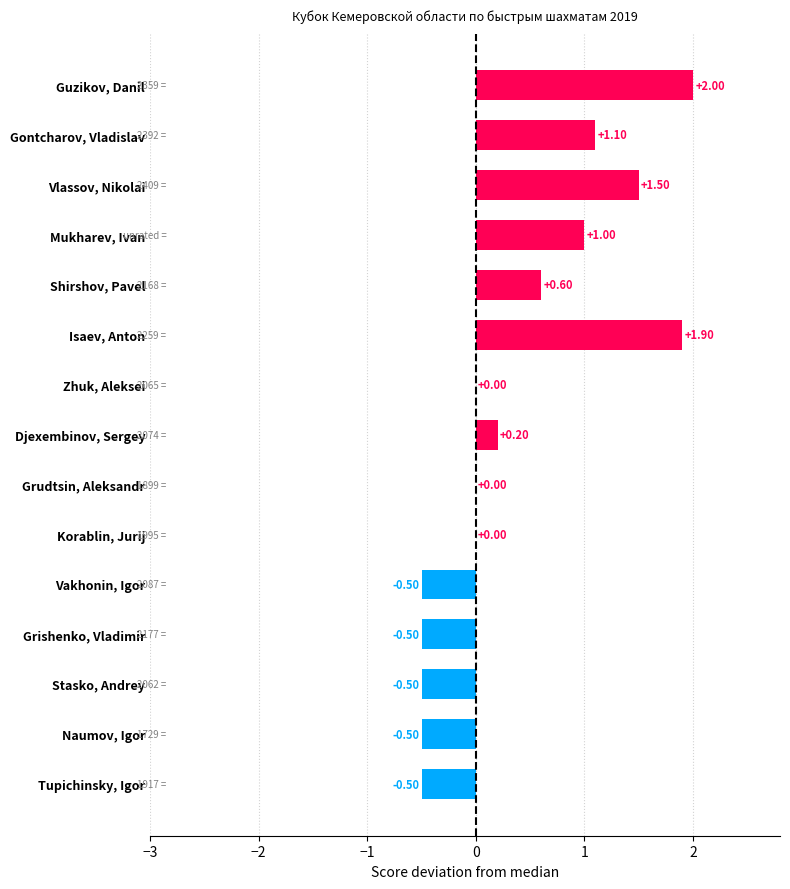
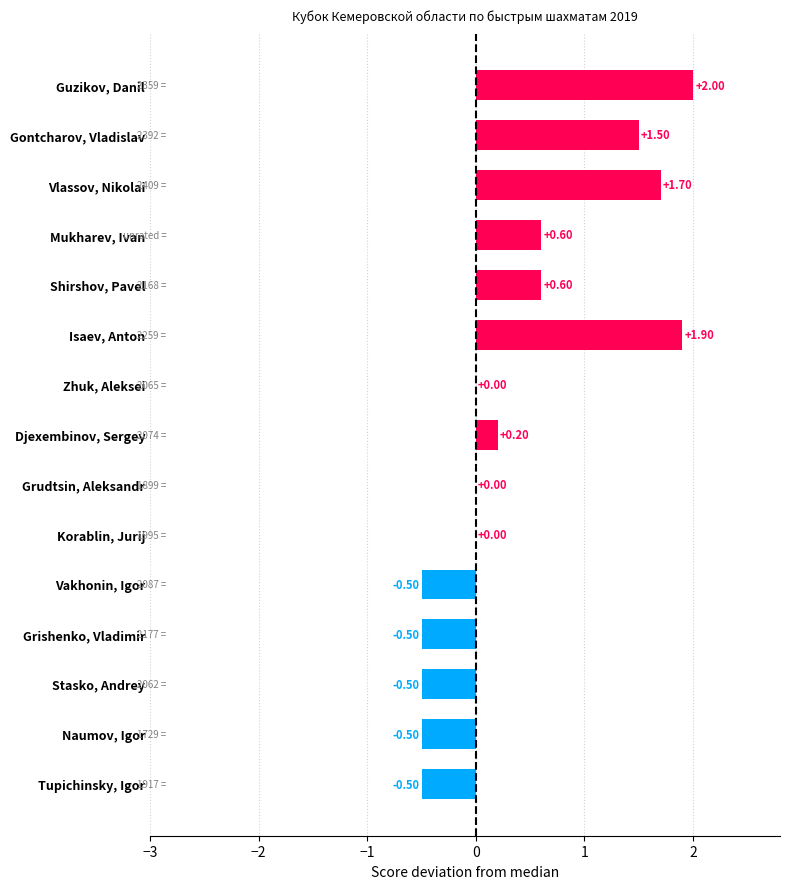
  {
    "Guzikov, Danil": "+2.00",
-   "Gontcharov, Vladislav": "+1.10",
-   "Vlassov, Nikolai": "+1.50",
-   "Mukharev, Ivan": "+1.00",
+   "Gontcharov, Vladislav": "+1.50",
+   "Vlassov, Nikolai": "+1.70",
+   "Mukharev, Ivan": "+0.60",
    "Shirshov, Pavel": "+0.60",
    "Isaev, Anton": "+1.90",
    "Zhuk, Aleksei": "+0.00",
    "Djexembinov, Sergey": "+0.20",
    "Grudtsin, Aleksandr": "+0.00",
    "Korablin, Jurij": "+0.00",
    "Vakhonin, Igor": "-0.50",
    "Grishenko, Vladimir": "-0.50",
    "Stasko, Andrey": "-0.50",
    "Naumov, Igor": "-0.50",
    "Tupichinsky, Igor": "-0.50"
  }
